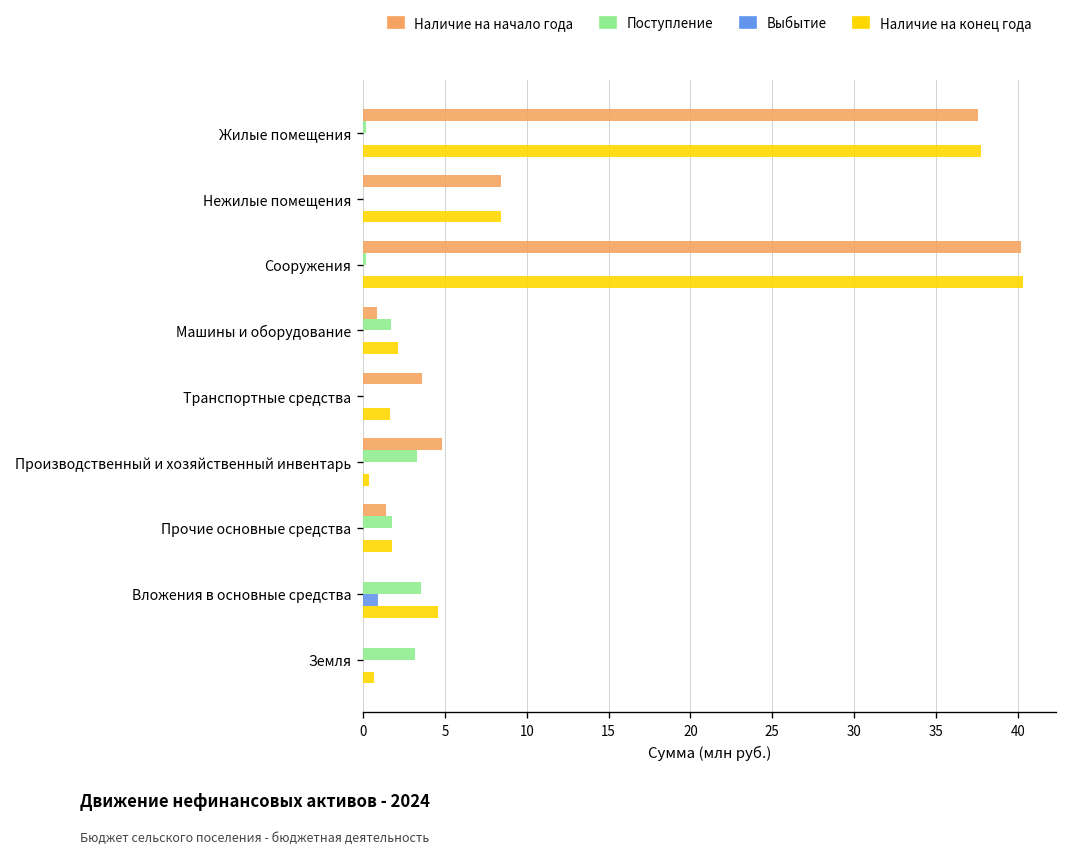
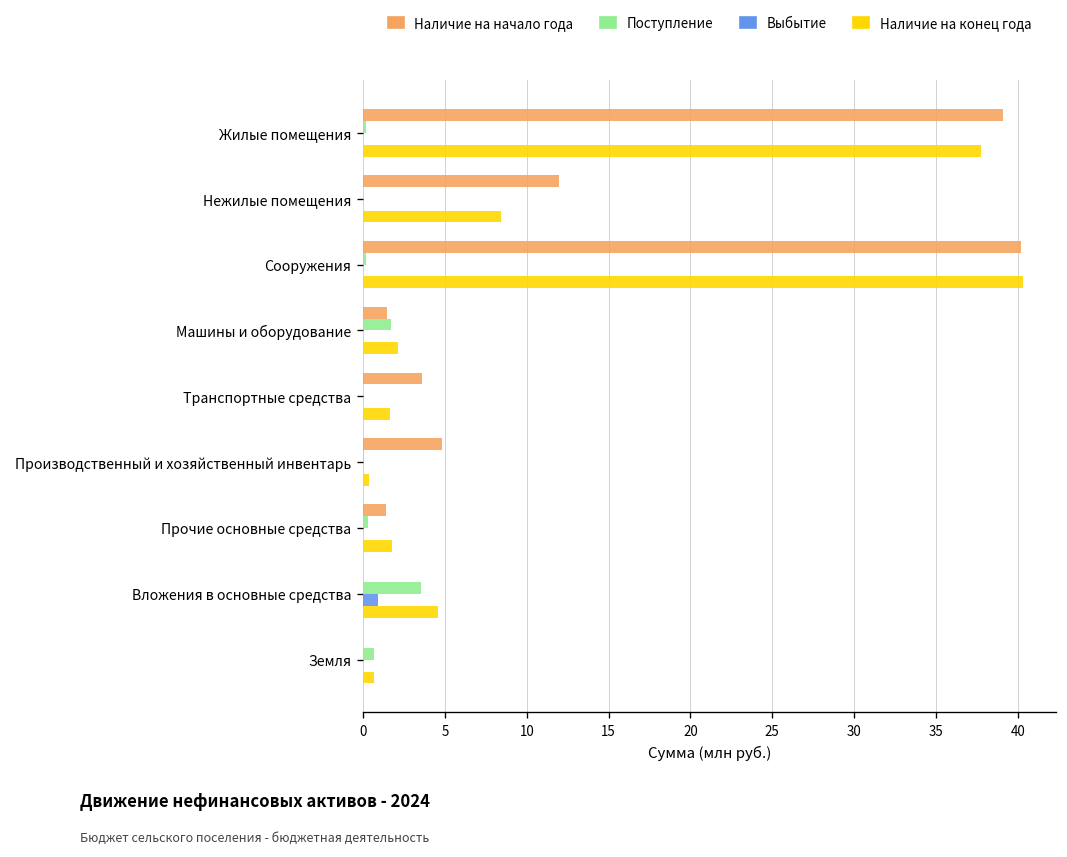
  {
    "Наличие на начало года": {
-     "Жилые помещения": 37.6,
-     "Нежилые помещения": 8.4,
+     "Жилые помещения": 39.1,
+     "Нежилые помещения": 12.0,
      "Сооружения": 40.2,
-     "Машины и оборудование": 0.8,
+     "Машины и оборудование": 1.4,
      "Транспортные средства": 3.6,
      "Производственный и хозяйственный инвентарь": 4.8,
      "Прочие основные средства": 1.4,
      "Вложения в основные средства": 0.0,
      "Земля": 0.0
    },
    "Поступление": {
      "Нежилые помещения": 0.0,
      "Машины и оборудование": 1.7,
      "Транспортные средства": 0.0,
-     "Производственный и хозяйственный инвентарь": 3.3,
-     "Прочие основные средства": 1.8,
+     "Производственный и хозяйственный инвентарь": 0.0,
+     "Прочие основные средства": 0.3,
      "Вложения в основные средства": 3.5,
-     "Земля": 3.2
+     "Земля": 0.6
    },
    "Выбытие": {
      "Жилые помещения": 0.0,
      "Нежилые помещения": 0.0,
      "Сооружения": 0.0,
      "Машины и оборудование": 0.0,
      "Транспортные средства": 0.0,
      "Вложения в основные средства": 0.9,
      "Земля": 0.0
    },
    "Наличие на конец года": {
      "Жилые помещения": 37.7,
      "Нежилые помещения": 8.4,
      "Сооружения": 40.3,
      "Машины и оборудование": 2.1,
      "Транспортные средства": 1.6,
      "Производственный и хозяйственный инвентарь": 0.4,
      "Прочие основные средства": 1.8,
      "Вложения в основные средства": 4.6,
      "Земля": 0.6
    }
  }
